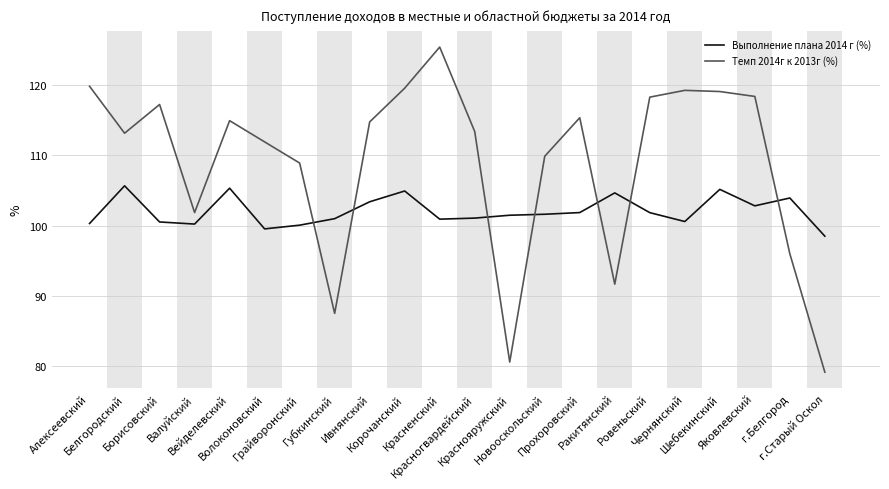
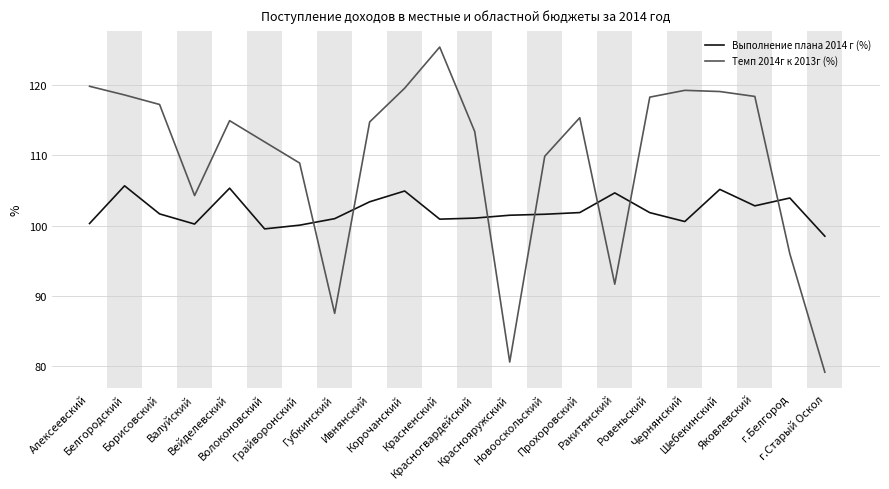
  {
    "Выполнение плана 2014 г (%)": {
      "Алексеевский": 100,
      "Белгородский": 106,
-     "Борисовский": 101,
+     "Борисовский": 102,
      "Валуйский": 100,
      "Вейделевский": 105,
      "Волоконовский": 100,
      "Грайворонский": 100,
      "Губкинский": 101,
      "Ивнянский": 103,
      "Корочанский": 105,
      "Красненский": 101,
      "Красногвардейский": 101,
      "Краснояружский": 101,
      "Новооскольский": 102,
      "Прохоровский": 102,
      "Ракитянский": 105,
      "Ровеньский": 102,
      "Чернянский": 101,
      "Шебекинский": 105,
      "Яковлевский": 103,
      "г.Белгород": 104,
      "г.Старый Оскол": 98
    },
    "Темп 2014г к 2013г (%)": {
      "Алексеевский": 120,
-     "Белгородский": 113,
+     "Белгородский": 119,
      "Борисовский": 117,
-     "Валуйский": 102,
+     "Валуйский": 104,
      "Вейделевский": 115,
      "Волоконовский": 112,
      "Грайворонский": 109,
      "Губкинский": 87,
      "Ивнянский": 115,
      "Корочанский": 120,
      "Красненский": 125,
      "Красногвардейский": 113,
      "Краснояружский": 81,
      "Новооскольский": 110,
      "Прохоровский": 115,
      "Ракитянский": 92,
      "Ровеньский": 118,
      "Чернянский": 119,
      "Шебекинский": 119,
      "Яковлевский": 118,
      "г.Белгород": 96,
      "г.Старый Оскол": 79
    }
  }
